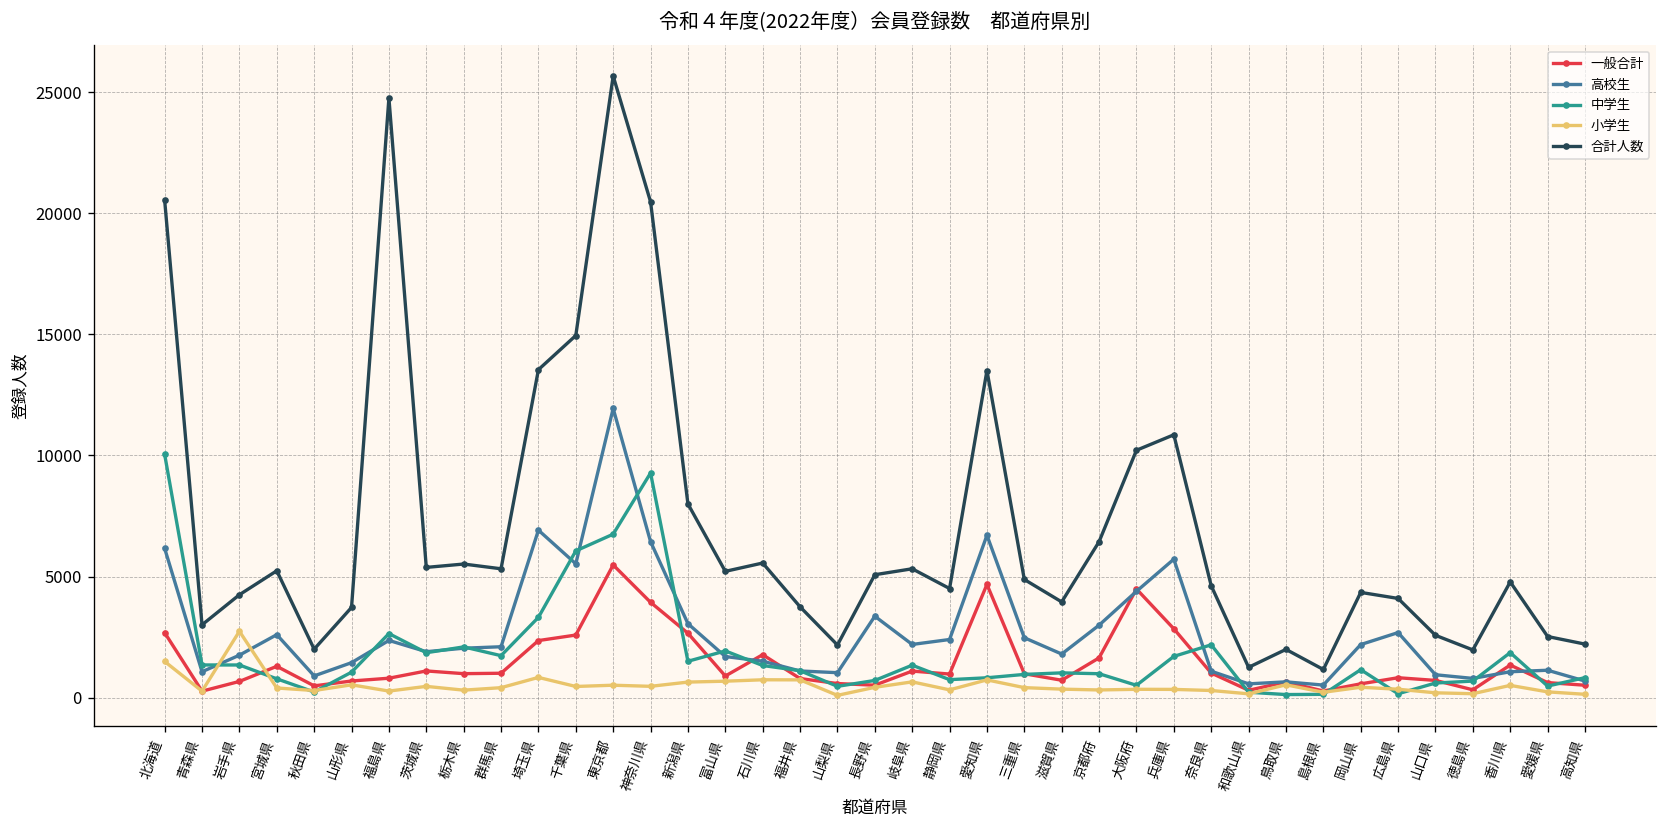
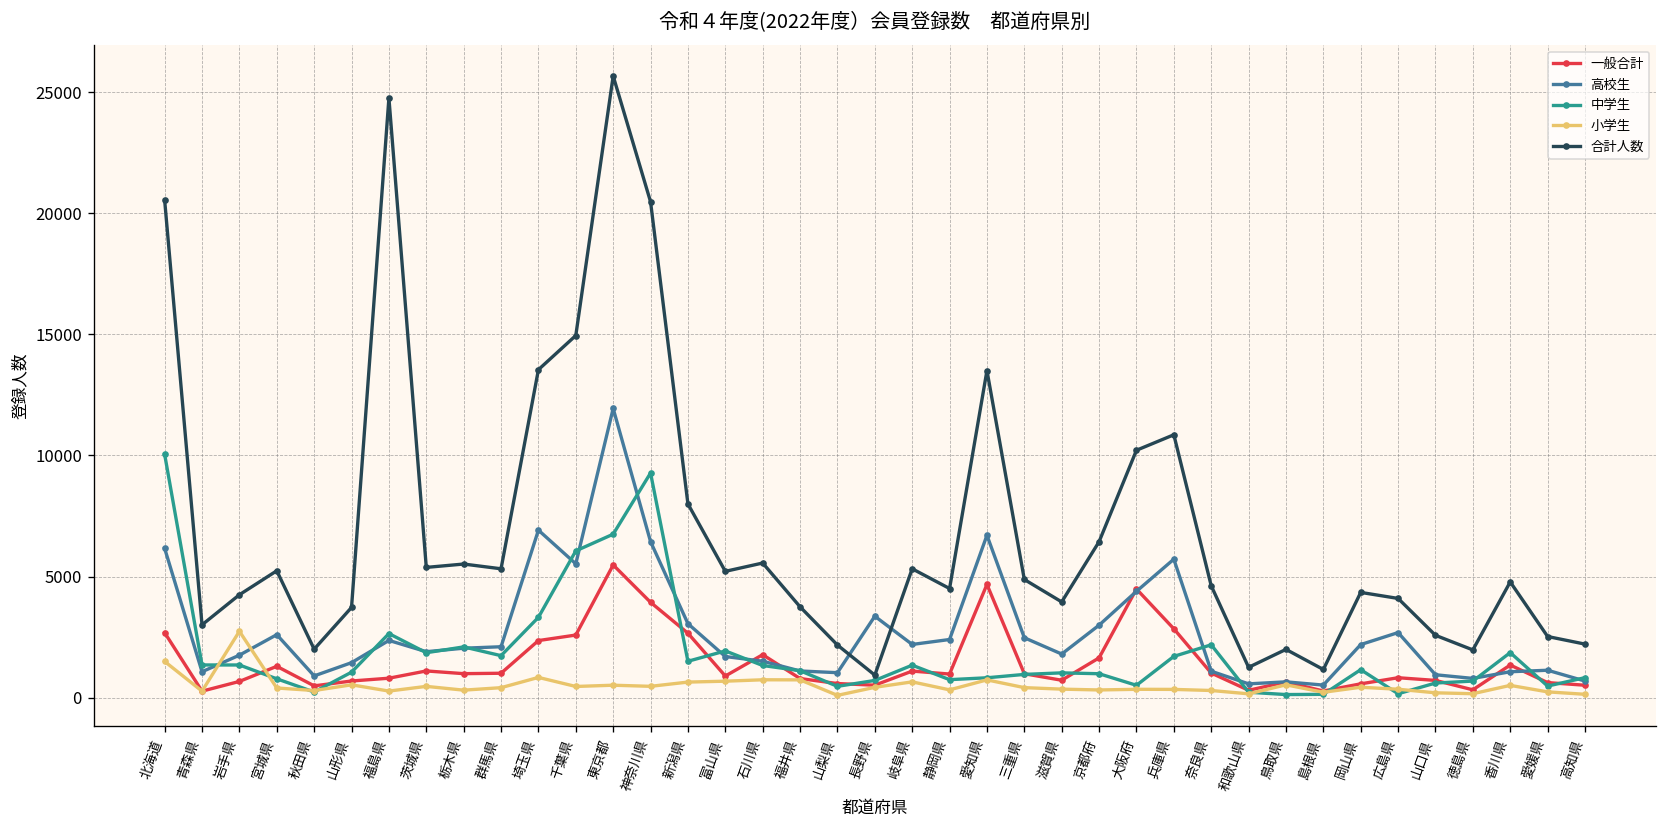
  {
    "一般合計": {
      "北海道": 2700,
      "岩手県": 700,
      "宮城県": 1300,
      "秋田県": 500,
      "山形県": 700,
      "福島県": 800,
      "茨城県": 1100,
      "栃木県": 1000,
      "群馬県": 1000,
      "埼玉県": 2400,
      "千葉県": 2600,
      "東京都": 5500,
      "神奈川県": 3900,
      "新潟県": 2700,
      "富山県": 900,
      "石川県": 1800,
      "岐阜県": 1100,
      "静岡県": 1000,
      "愛知県": 4700,
      "滋賀県": 700,
      "京都府": 1600,
      "兵庫県": 2800,
      "岡山県": 600,
      "広島県": 800,
      "徳島県": 300,
      "香川県": 1300,
      "愛媛県": 600,
      "高知県": 500
    },
    "小学生": {
      "北海道": 1500,
      "岩手県": 2700,
      "宮城県": 400,
      "山形県": 500,
      "福島県": 300,
      "茨城県": 500,
      "栃木県": 300,
      "群馬県": 400,
      "埼玉県": 800,
      "千葉県": 500,
      "東京都": 500,
      "神奈川県": 500,
      "新潟県": 600,
      "富山県": 700,
      "石川県": 700,
      "山梨県": 100,
      "岐阜県": 700,
      "静岡県": 300,
      "三重県": 400,
      "滋賀県": 400,
      "京都府": 300,
      "大阪府": 300,
      "兵庫県": 300,
      "奈良県": 300,
      "岡山県": 400,
      "広島県": 300,
      "山口県": 200,
      "徳島県": 200,
      "香川県": 500,
      "愛媛県": 200,
      "高知県": 100
    },
    "合計人数": {
      "北海道": 20500,
      "青森県": 3000,
      "岩手県": 4200,
      "宮城県": 5200,
      "秋田県": 2000,
      "山形県": 3700,
      "福島県": 24800,
      "茨城県": 5400,
      "栃木県": 5500,
      "群馬県": 5300,
      "埼玉県": 13500,
      "千葉県": 15000,
      "東京都": 25700,
      "神奈川県": 20500,
      "新潟県": 8000,
      "富山県": 5200,
      "石川県": 5600,
      "福井県": 3700,
      "山梨県": 2200,
-     "長野県": 5100,
+     "長野県": 900,
      "岐阜県": 5300,
      "静岡県": 4500,
      "愛知県": 13500,
      "三重県": 4900,
      "滋賀県": 4000,
      "京都府": 6400,
      "大阪府": 10200,
      "兵庫県": 10900,
      "奈良県": 4600,
      "和歌山県": 1300,
      "鳥取県": 2000,
      "島根県": 1200,
      "岡山県": 4300,
      "広島県": 4100,
      "山口県": 2600,
      "徳島県": 2000,
      "香川県": 4800,
      "愛媛県": 2500,
      "高知県": 2200
    }
  }
